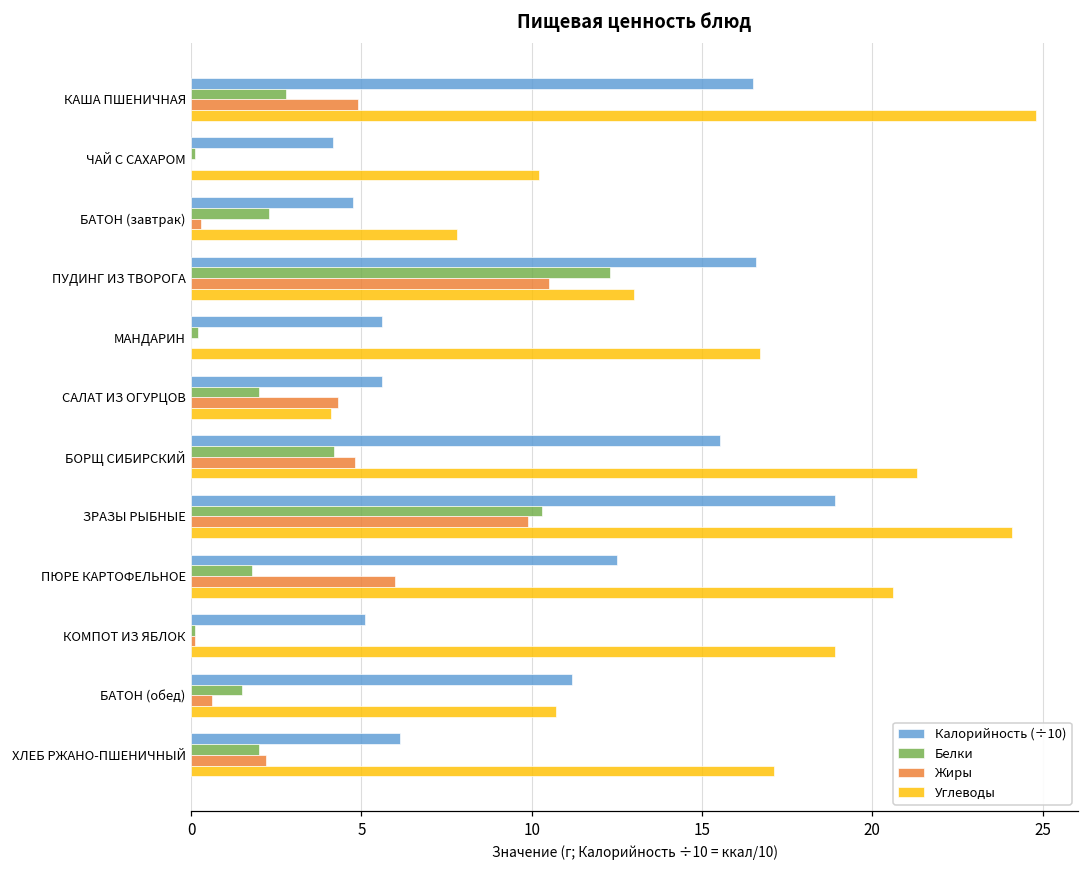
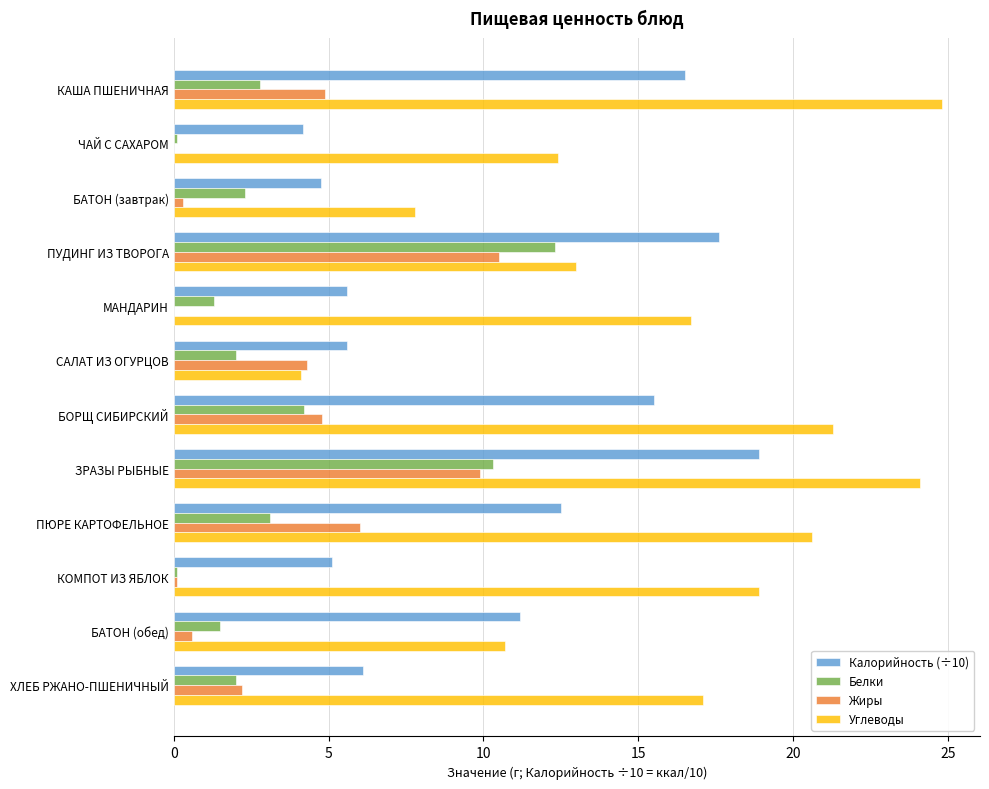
  {
    "Калорийность (÷10)": {
      "КАША ПШЕНИЧНАЯ": 16.5,
      "ЧАЙ С САХАРОМ": 4.2,
      "БАТОН (завтрак)": 4.8,
-     "ПУДИНГ ИЗ ТВОРОГА": 16.6,
+     "ПУДИНГ ИЗ ТВОРОГА": 17.6,
      "МАНДАРИН": 5.6,
      "САЛАТ ИЗ ОГУРЦОВ": 5.6,
      "БОРЩ СИБИРСКИЙ": 15.5,
      "ЗРАЗЫ РЫБНЫЕ": 18.9,
      "ПЮРЕ КАРТОФЕЛЬНОЕ": 12.5,
      "КОМПОТ ИЗ ЯБЛОК": 5.1,
      "БАТОН (обед)": 11.2,
      "ХЛЕБ РЖАНО-ПШЕНИЧНЫЙ": 6.1
    },
    "Белки": {
      "КАША ПШЕНИЧНАЯ": 2.8,
      "ЧАЙ С САХАРОМ": 0.1,
      "БАТОН (завтрак)": 2.3,
      "ПУДИНГ ИЗ ТВОРОГА": 12.3,
-     "МАНДАРИН": 0.2,
+     "МАНДАРИН": 1.3,
      "САЛАТ ИЗ ОГУРЦОВ": 2.0,
      "БОРЩ СИБИРСКИЙ": 4.2,
      "ЗРАЗЫ РЫБНЫЕ": 10.3,
-     "ПЮРЕ КАРТОФЕЛЬНОЕ": 1.8,
+     "ПЮРЕ КАРТОФЕЛЬНОЕ": 3.1,
      "КОМПОТ ИЗ ЯБЛОК": 0.1,
      "БАТОН (обед)": 1.5,
      "ХЛЕБ РЖАНО-ПШЕНИЧНЫЙ": 2.0
    },
    "Жиры": {
      "КАША ПШЕНИЧНАЯ": 4.9,
      "ЧАЙ С САХАРОМ": 0.0,
      "БАТОН (завтрак)": 0.3,
      "ПУДИНГ ИЗ ТВОРОГА": 10.5,
      "МАНДАРИН": 0.0,
      "САЛАТ ИЗ ОГУРЦОВ": 4.3,
      "БОРЩ СИБИРСКИЙ": 4.8,
      "ЗРАЗЫ РЫБНЫЕ": 9.9,
      "ПЮРЕ КАРТОФЕЛЬНОЕ": 6.0,
      "КОМПОТ ИЗ ЯБЛОК": 0.1,
      "БАТОН (обед)": 0.6,
      "ХЛЕБ РЖАНО-ПШЕНИЧНЫЙ": 2.2
    },
    "Углеводы": {
      "КАША ПШЕНИЧНАЯ": 24.8,
-     "ЧАЙ С САХАРОМ": 10.2,
+     "ЧАЙ С САХАРОМ": 12.4,
      "БАТОН (завтрак)": 7.8,
      "ПУДИНГ ИЗ ТВОРОГА": 13.0,
      "МАНДАРИН": 16.7,
      "САЛАТ ИЗ ОГУРЦОВ": 4.1,
      "БОРЩ СИБИРСКИЙ": 21.3,
      "ЗРАЗЫ РЫБНЫЕ": 24.1,
      "ПЮРЕ КАРТОФЕЛЬНОЕ": 20.6,
      "КОМПОТ ИЗ ЯБЛОК": 18.9,
      "БАТОН (обед)": 10.7,
      "ХЛЕБ РЖАНО-ПШЕНИЧНЫЙ": 17.1
    }
  }
